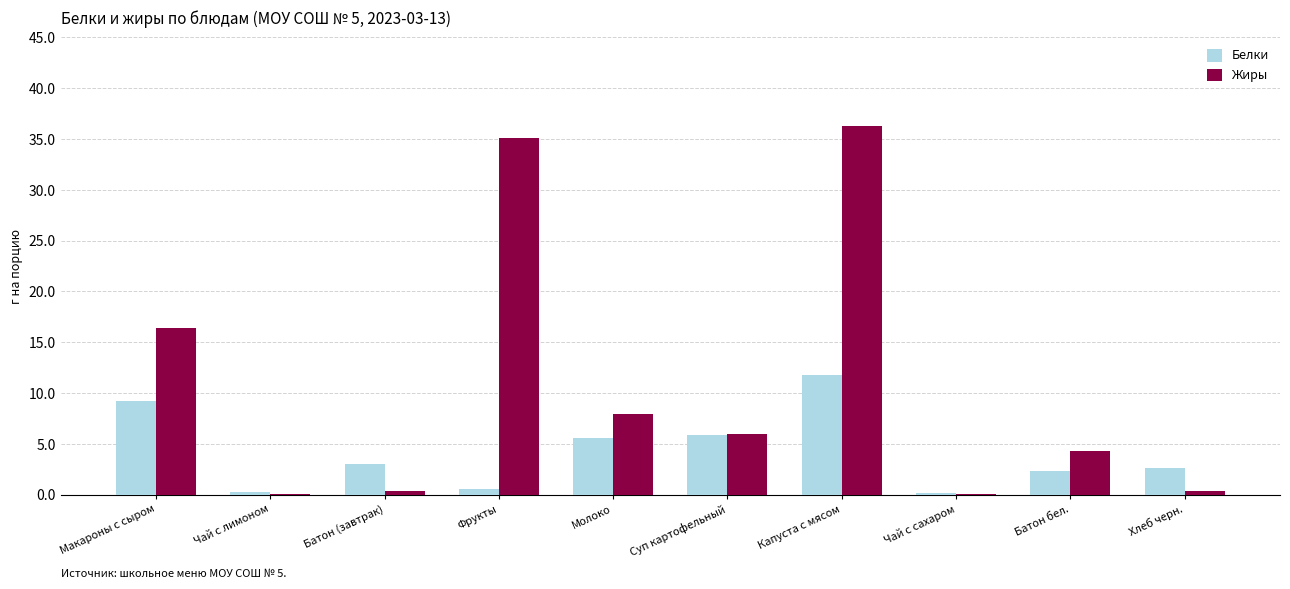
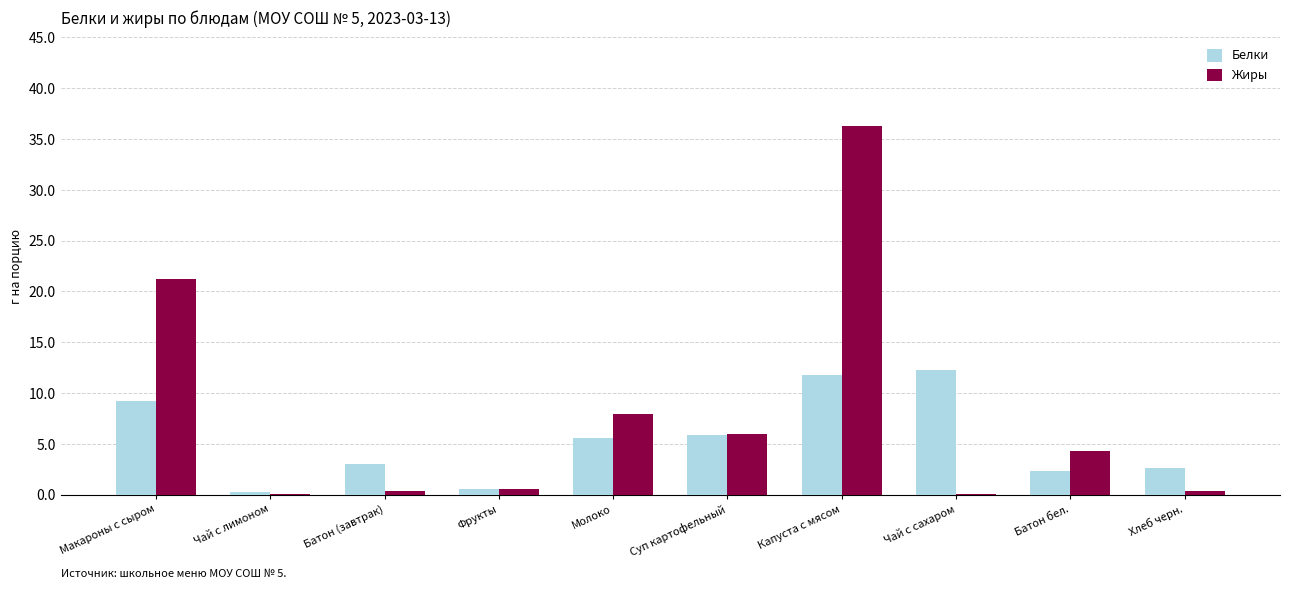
  {
    "Белки": {
      "Макароны с сыром": 9.2,
      "Чай с лимоном": 0.3,
      "Батон (завтрак)": 3.0,
      "Фрукты": 0.6,
      "Молоко": 5.6,
      "Суп картофельный": 5.9,
      "Капуста с мясом": 11.8,
-     "Чай с сахаром": 0.2,
+     "Чай с сахаром": 12.3,
      "Батон бел.": 2.3,
      "Хлеб черн.": 2.6
    },
    "Жиры": {
-     "Макароны с сыром": 16.4,
+     "Макароны с сыром": 21.2,
      "Батон (завтрак)": 0.4,
-     "Фрукты": 35.1,
+     "Фрукты": 0.6,
      "Молоко": 7.9,
      "Суп картофельный": 6.0,
      "Капуста с мясом": 36.3,
      "Батон бел.": 4.3,
      "Хлеб черн.": 0.4
    }
  }
